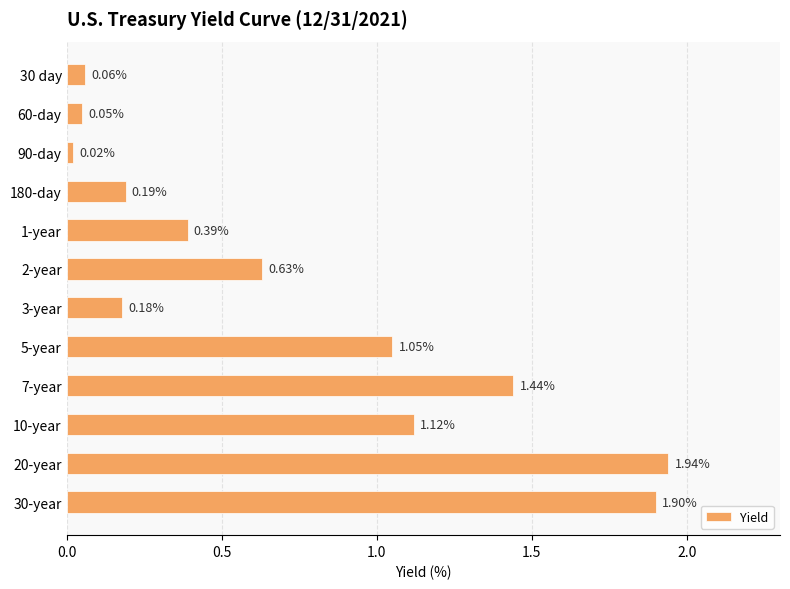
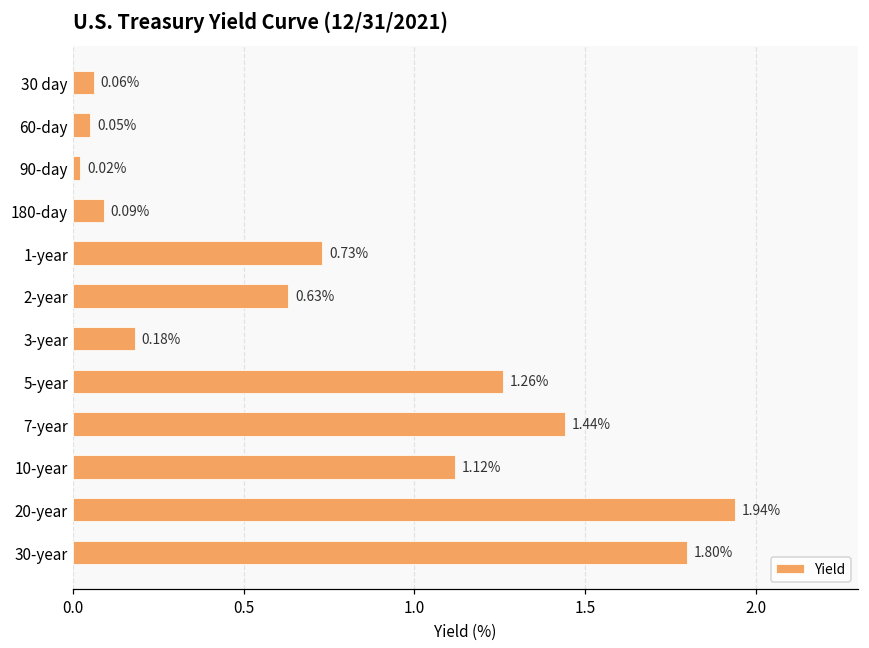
  {
    "30 day": "0.06%",
    "60-day": "0.05%",
    "90-day": "0.02%",
-   "180-day": "0.19%",
-   "1-year": "0.39%",
+   "180-day": "0.09%",
+   "1-year": "0.73%",
    "2-year": "0.63%",
    "3-year": "0.18%",
-   "5-year": "1.05%",
+   "5-year": "1.26%",
    "7-year": "1.44%",
    "10-year": "1.12%",
    "20-year": "1.94%",
-   "30-year": "1.90%"
+   "30-year": "1.80%"
  }
